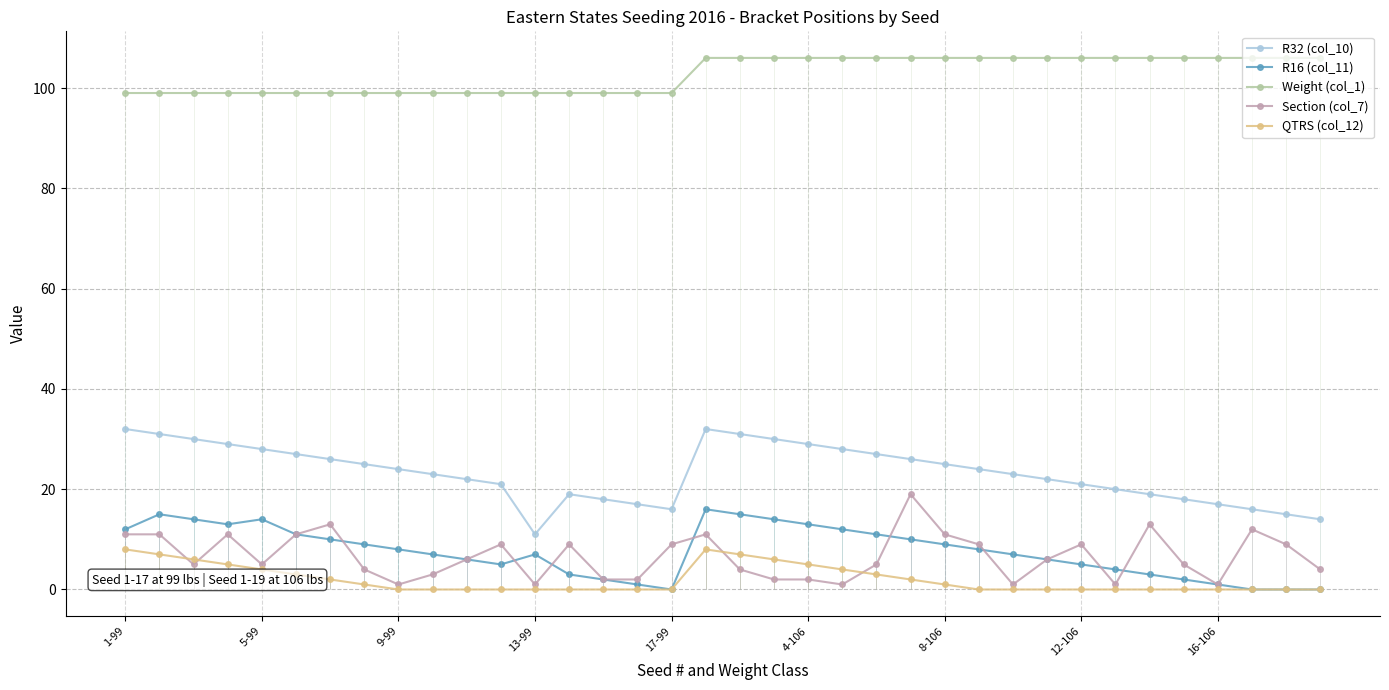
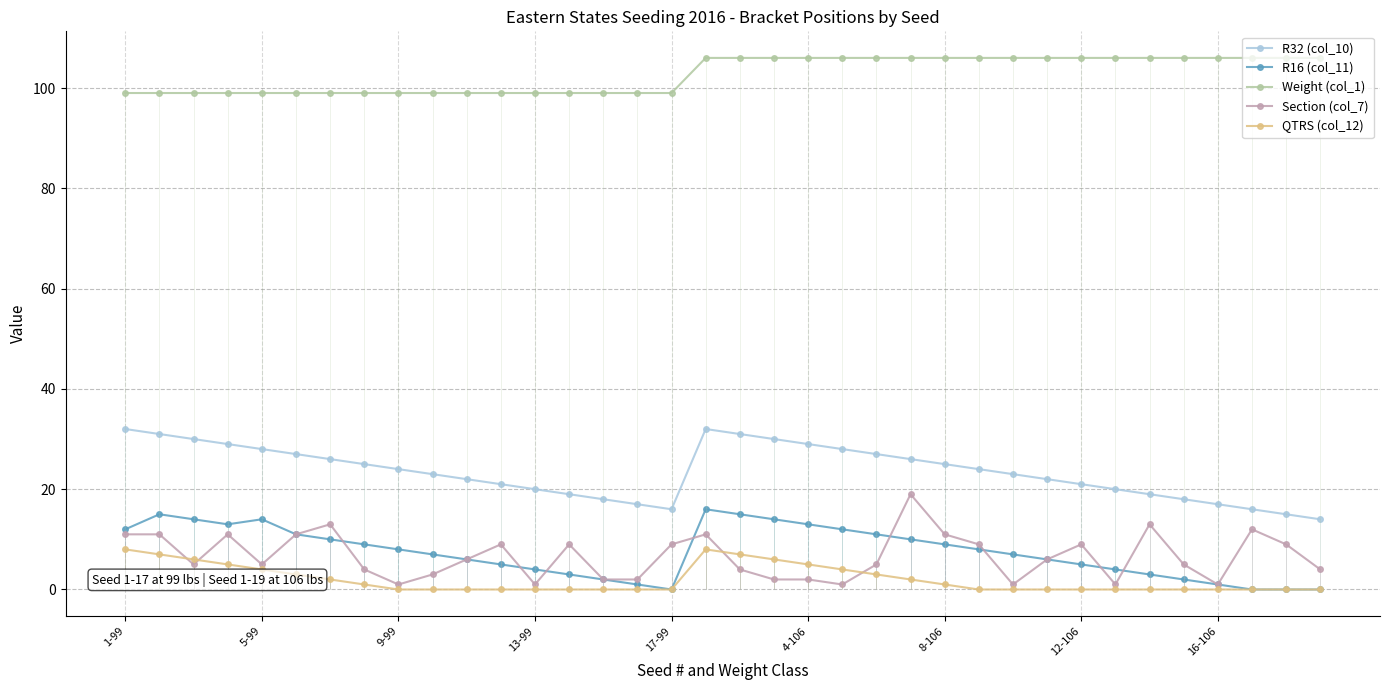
  {
    "R32 (col_10)": {
      "1-99": 32,
      "5-99": 28,
      "9-99": 24,
-     "13-99": 11,
+     "13-99": 20,
      "17-99": 16,
      "4-106": 29,
      "8-106": 25,
      "12-106": 21,
      "16-106": 17
    },
    "R16 (col_11)": {
      "1-99": 12,
      "5-99": 14,
      "9-99": 8,
-     "13-99": 7,
+     "13-99": 4,
      "4-106": 13,
      "8-106": 9,
      "12-106": 5
    }
  }
